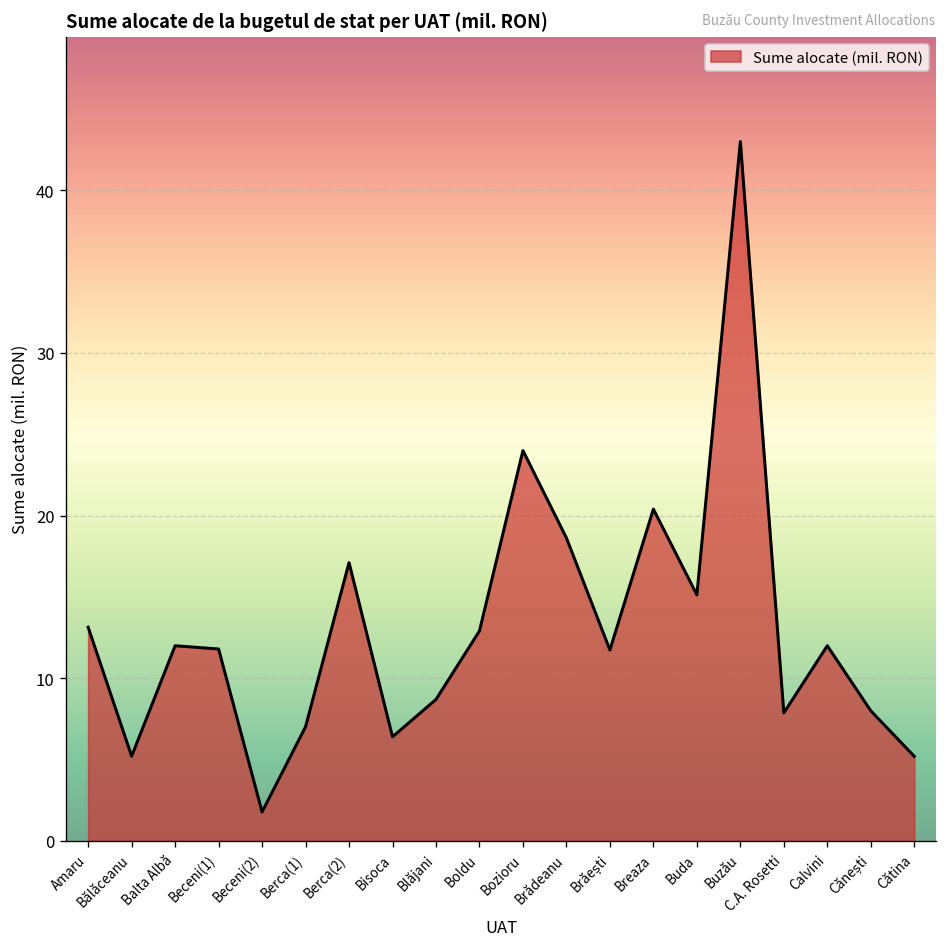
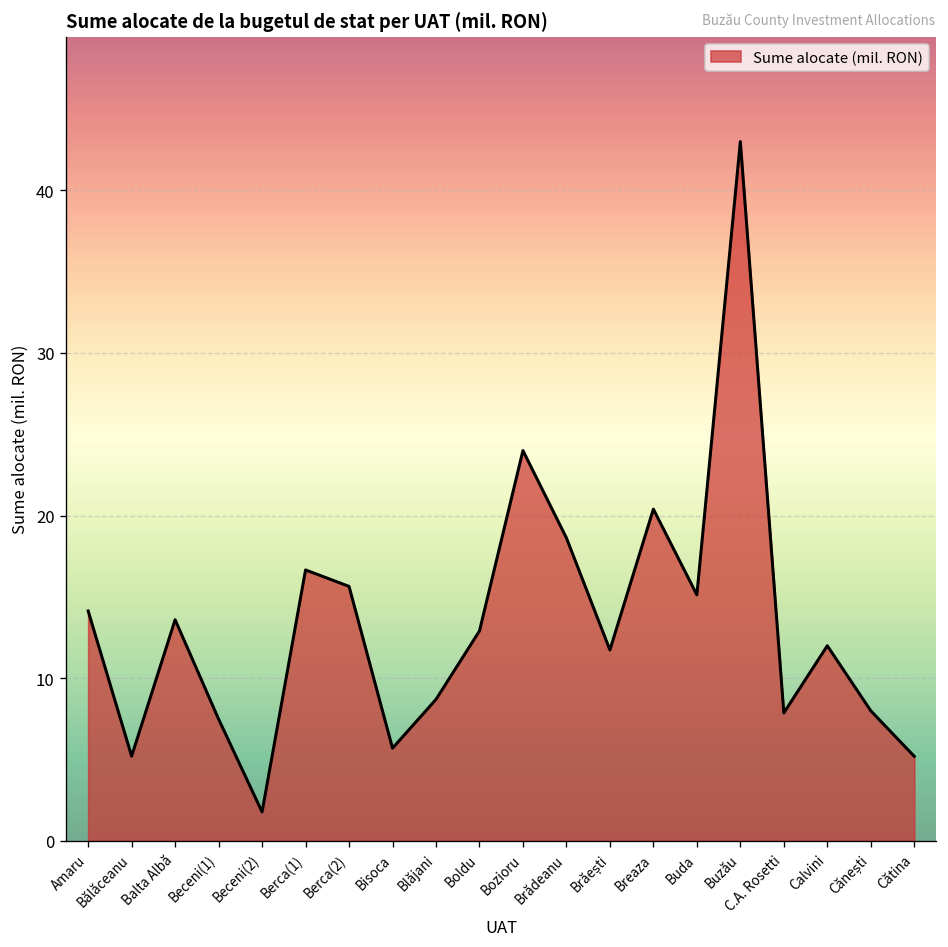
  {
-   "Amaru": 13.1,
+   "Amaru": 14.1,
    "Bălăceanu": 5.2,
-   "Balta Albă": 12.0,
-   "Beceni(1)": 11.8,
+   "Balta Albă": 13.6,
+   "Beceni(1)": 7.5,
    "Beceni(2)": 1.8,
-   "Berca(1)": 7.0,
-   "Berca(2)": 17.1,
-   "Bisoca": 6.4,
+   "Berca(1)": 16.7,
+   "Berca(2)": 15.7,
+   "Bisoca": 5.7,
    "Blăjani": 8.7,
    "Boldu": 12.9,
    "Bozioru": 24.0,
    "Brădeanu": 18.6,
    "Brăești": 11.7,
    "Breaza": 20.4,
    "Buda": 15.1,
    "Buzău": 43.0,
    "C.A. Rosetti": 7.9,
    "Calvini": 12.0,
    "Cănești": 8.0,
    "Cătina": 5.2
  }
